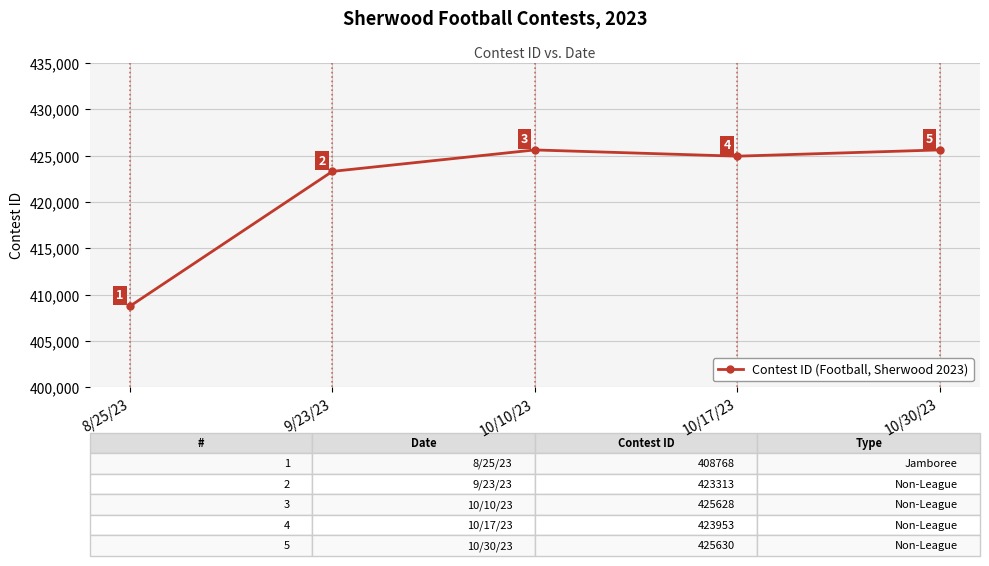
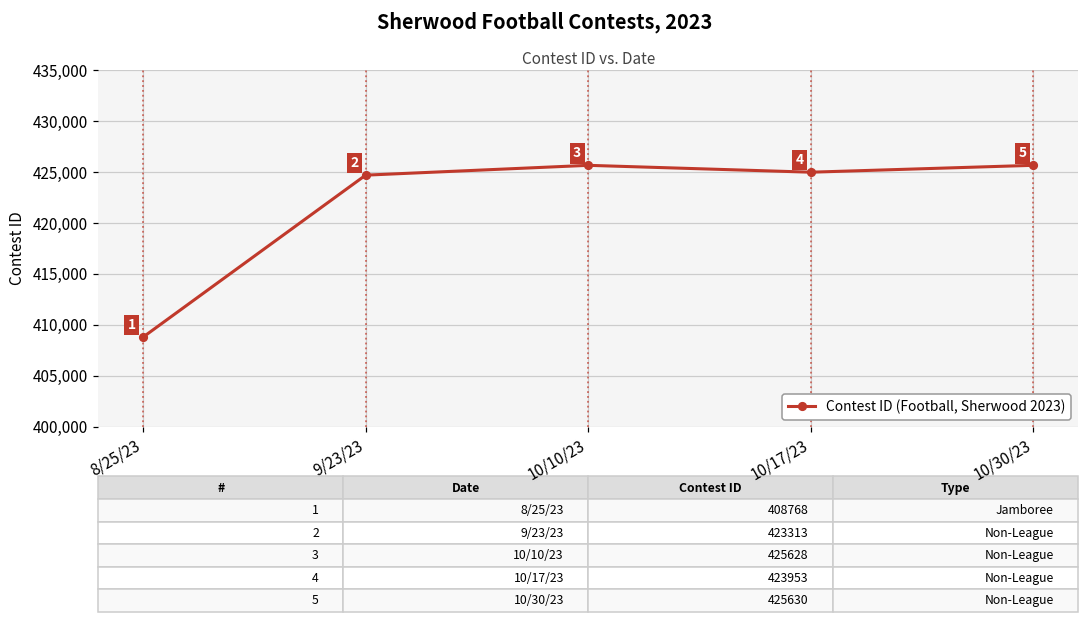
  {
-   "9/23/23": "423,000"
+   "9/23/23": "425,000"
  }
